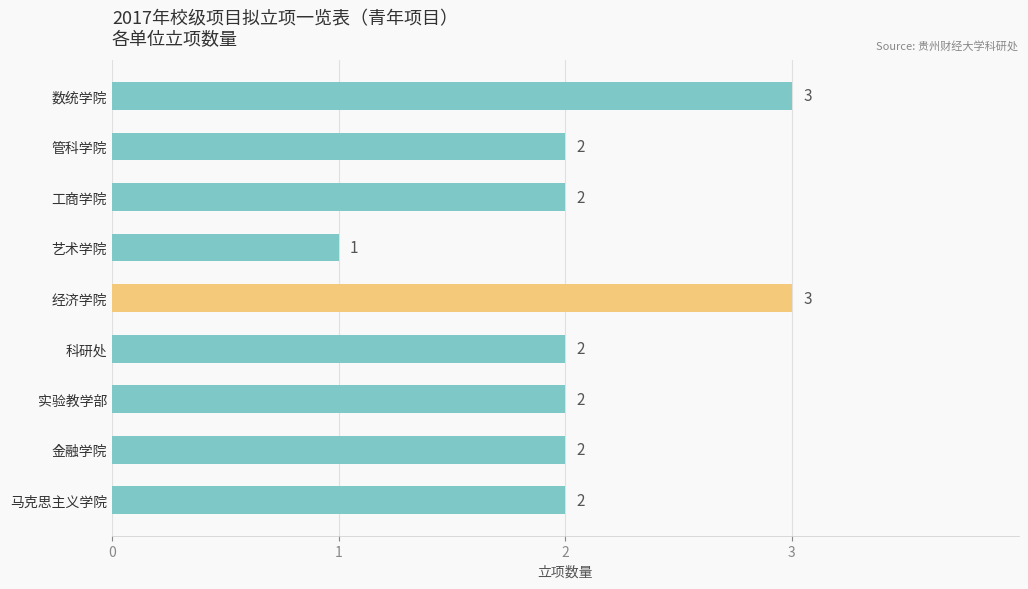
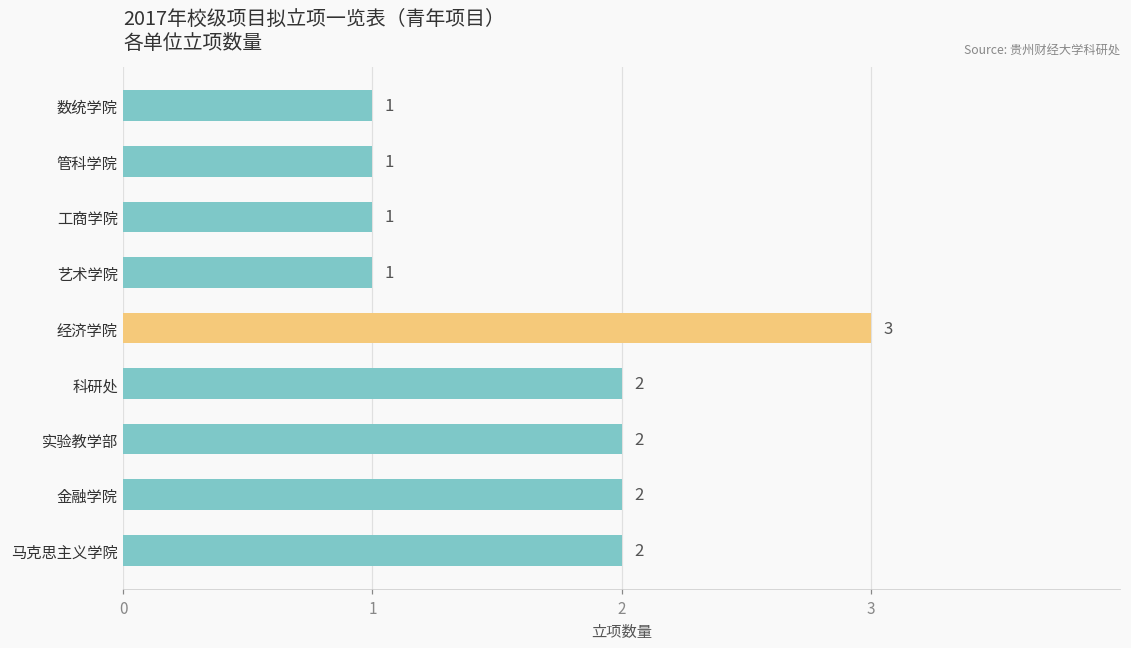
  {
-   "数统学院": 3,
-   "管科学院": 2,
-   "工商学院": 2,
+   "数统学院": 1,
+   "管科学院": 1,
+   "工商学院": 1,
    "艺术学院": 1,
    "经济学院": 3,
    "科研处": 2,
    "实验教学部": 2,
    "金融学院": 2,
    "马克思主义学院": 2
  }
